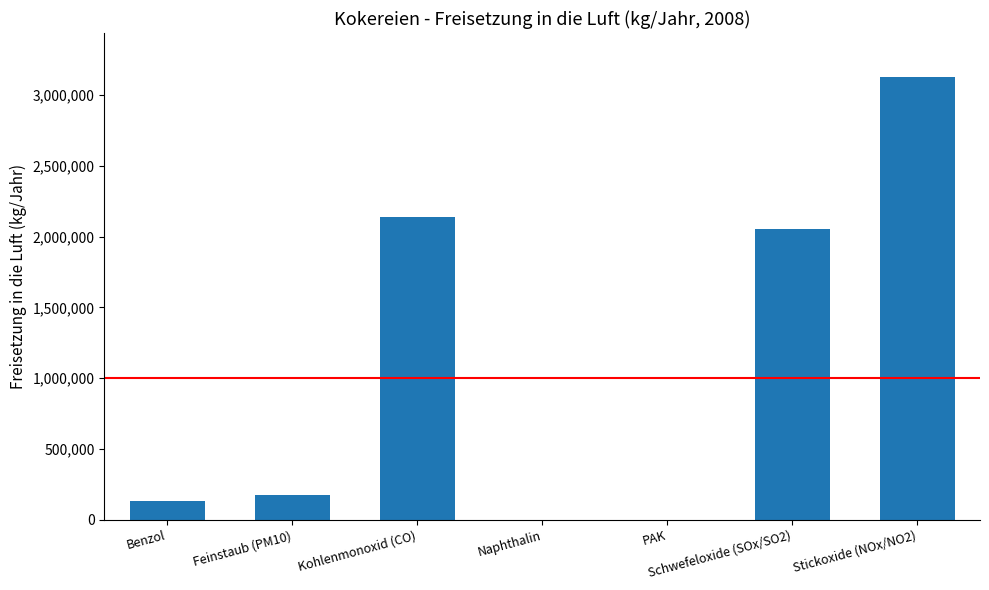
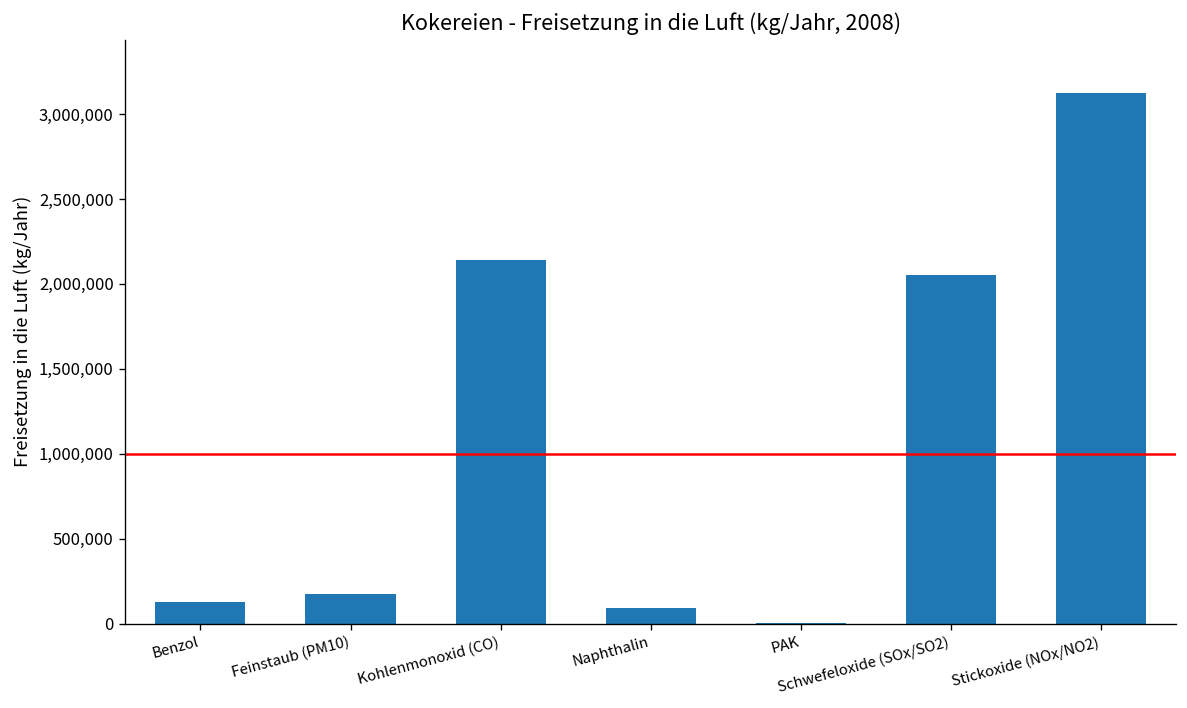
  {
    "Benzol": "130,000",
    "Feinstaub (PM10)": "180,000",
    "Kohlenmonoxid (CO)": "2,140,000",
-   "Naphthalin": "0",
+   "Naphthalin": "90,000",
    "Schwefeloxide (SOx/SO2)": "2,050,000",
    "Stickoxide (NOx/NO2)": "3,130,000"
  }
